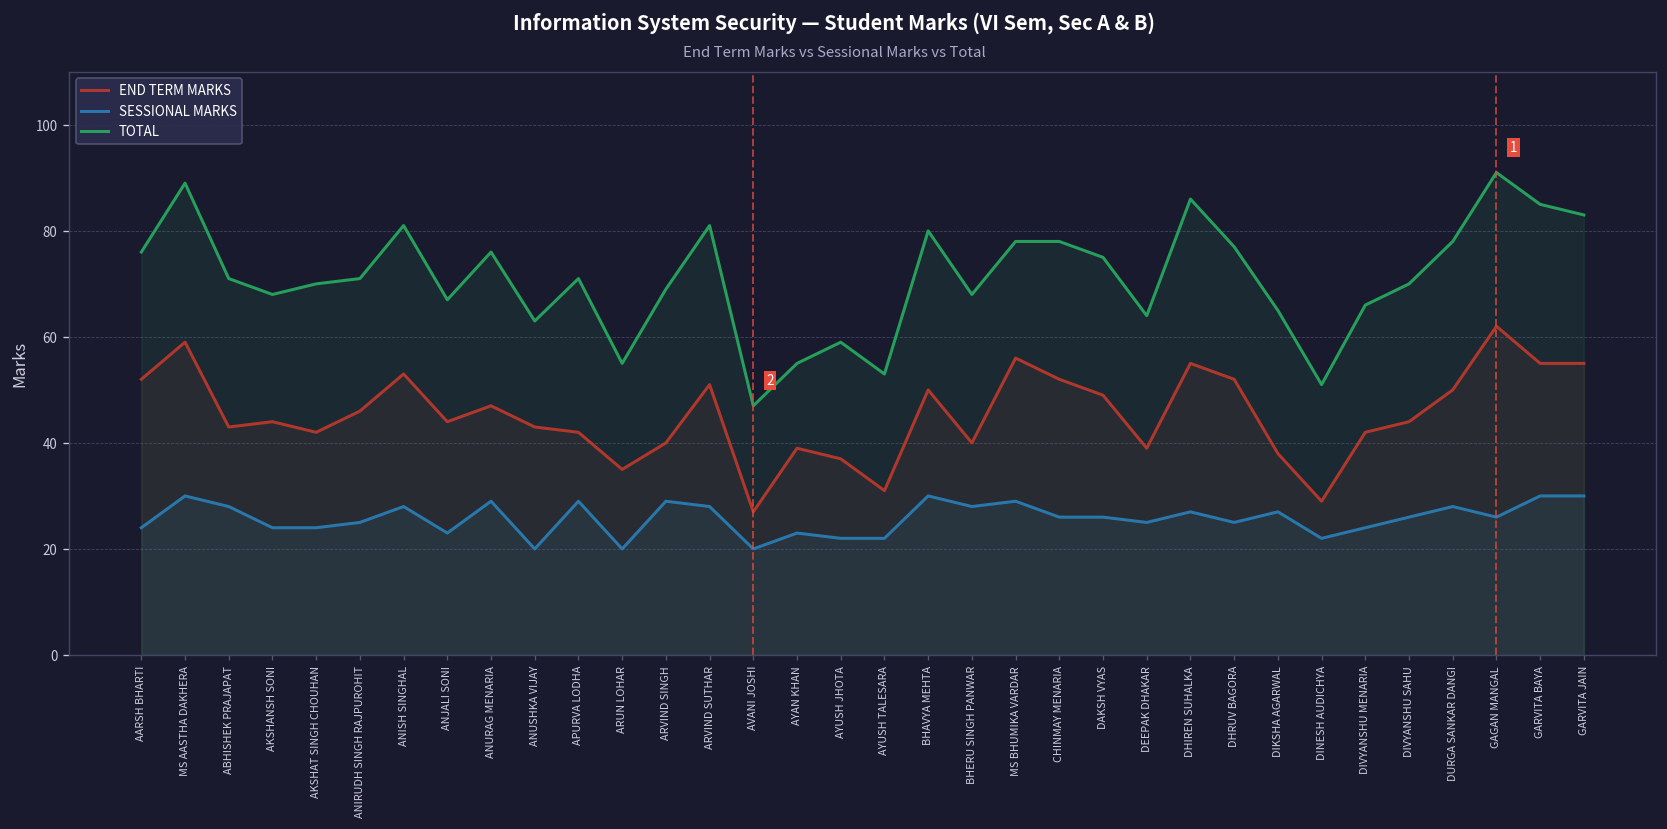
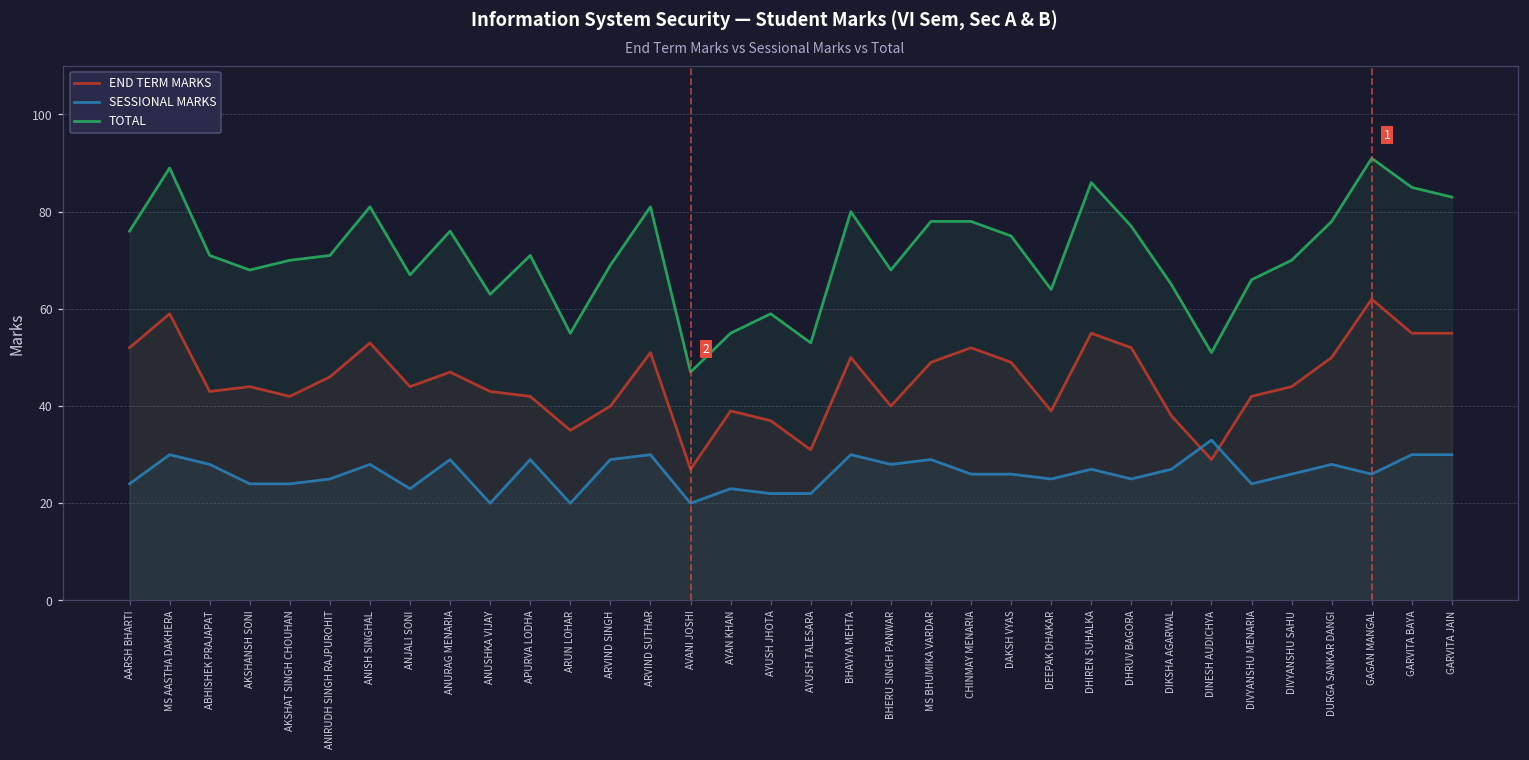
  {
    "END TERM MARKS": {
      "AARSH BHARTI": 52,
      "MS AASTHA DAKHERA": 59,
      "ABHISHEK PRAJAPAT": 43,
      "AKSHANSH SONI": 44,
      "AKSHAT SINGH CHOUHAN": 42,
      "ANIRUDH SINGH RAJPUROHIT": 46,
      "ANISH SINGHAL": 53,
      "ANJALI SONI": 44,
      "ANURAG MENARIA": 47,
      "ANUSHKA VIJAY": 43,
      "APURVA LODHA": 42,
      "ARUN LOHAR": 35,
      "ARVIND SINGH": 40,
      "ARVIND SUTHAR": 51,
      "AVANI JOSHI": 27,
      "AYAN KHAN": 39,
      "AYUSH JHOTA": 37,
      "AYUSH TALESARA": 31,
      "BHAVYA MEHTA": 50,
      "BHERU SINGH PANWAR": 40,
-     "MS BHUMIKA VARDAR": 56,
+     "MS BHUMIKA VARDAR": 49,
      "CHINMAY MENARIA": 52,
      "DAKSH VYAS": 49,
      "DEEPAK DHAKAR": 39,
      "DHIREN SUHALKA": 55,
      "DHRUV BAGORA": 52,
      "DIKSHA AGARWAL": 38,
      "DINESH AUDICHYA": 29,
      "DIVYANSHU MENARIA": 42,
      "DIVYANSHU SAHU": 44,
      "DURGA SANKAR DANGI": 50,
      "GAGAN MANGAL": 62,
      "GARVITA BAYA": 55,
      "GARVITA JAIN": 55
    },
    "SESSIONAL MARKS": {
      "AARSH BHARTI": 24,
      "MS AASTHA DAKHERA": 30,
      "ABHISHEK PRAJAPAT": 28,
      "AKSHANSH SONI": 24,
      "AKSHAT SINGH CHOUHAN": 24,
      "ANIRUDH SINGH RAJPUROHIT": 25,
      "ANISH SINGHAL": 28,
      "ANJALI SONI": 23,
      "ANURAG MENARIA": 29,
      "ANUSHKA VIJAY": 20,
      "APURVA LODHA": 29,
      "ARUN LOHAR": 20,
      "ARVIND SINGH": 29,
-     "ARVIND SUTHAR": 28,
+     "ARVIND SUTHAR": 30,
      "AVANI JOSHI": 20,
      "AYAN KHAN": 23,
      "AYUSH JHOTA": 22,
      "AYUSH TALESARA": 22,
      "BHAVYA MEHTA": 30,
      "BHERU SINGH PANWAR": 28,
      "MS BHUMIKA VARDAR": 29,
      "CHINMAY MENARIA": 26,
      "DAKSH VYAS": 26,
      "DEEPAK DHAKAR": 25,
      "DHIREN SUHALKA": 27,
      "DHRUV BAGORA": 25,
      "DIKSHA AGARWAL": 27,
-     "DINESH AUDICHYA": 22,
+     "DINESH AUDICHYA": 33,
      "DIVYANSHU MENARIA": 24,
      "DIVYANSHU SAHU": 26,
      "DURGA SANKAR DANGI": 28,
      "GAGAN MANGAL": 26,
      "GARVITA BAYA": 30,
      "GARVITA JAIN": 30
    },
    "TOTAL": {
      "AARSH BHARTI": 76,
      "MS AASTHA DAKHERA": 89,
      "ABHISHEK PRAJAPAT": 71,
      "AKSHANSH SONI": 68,
      "AKSHAT SINGH CHOUHAN": 70,
      "ANIRUDH SINGH RAJPUROHIT": 71,
      "ANISH SINGHAL": 81,
      "ANJALI SONI": 67,
      "ANURAG MENARIA": 76,
      "ANUSHKA VIJAY": 63,
      "APURVA LODHA": 71,
      "ARUN LOHAR": 55,
      "ARVIND SINGH": 69,
      "ARVIND SUTHAR": 81,
      "AYAN KHAN": 55,
      "AYUSH JHOTA": 59,
      "AYUSH TALESARA": 53,
      "BHAVYA MEHTA": 80,
      "BHERU SINGH PANWAR": 68,
      "MS BHUMIKA VARDAR": 78,
      "CHINMAY MENARIA": 78,
      "DAKSH VYAS": 75,
      "DEEPAK DHAKAR": 64,
      "DHIREN SUHALKA": 86,
      "DHRUV BAGORA": 77,
      "DIKSHA AGARWAL": 65,
      "DINESH AUDICHYA": 51,
      "DIVYANSHU MENARIA": 66,
      "DIVYANSHU SAHU": 70,
      "DURGA SANKAR DANGI": 78,
      "GARVITA BAYA": 85,
      "GARVITA JAIN": 83
    }
  }
